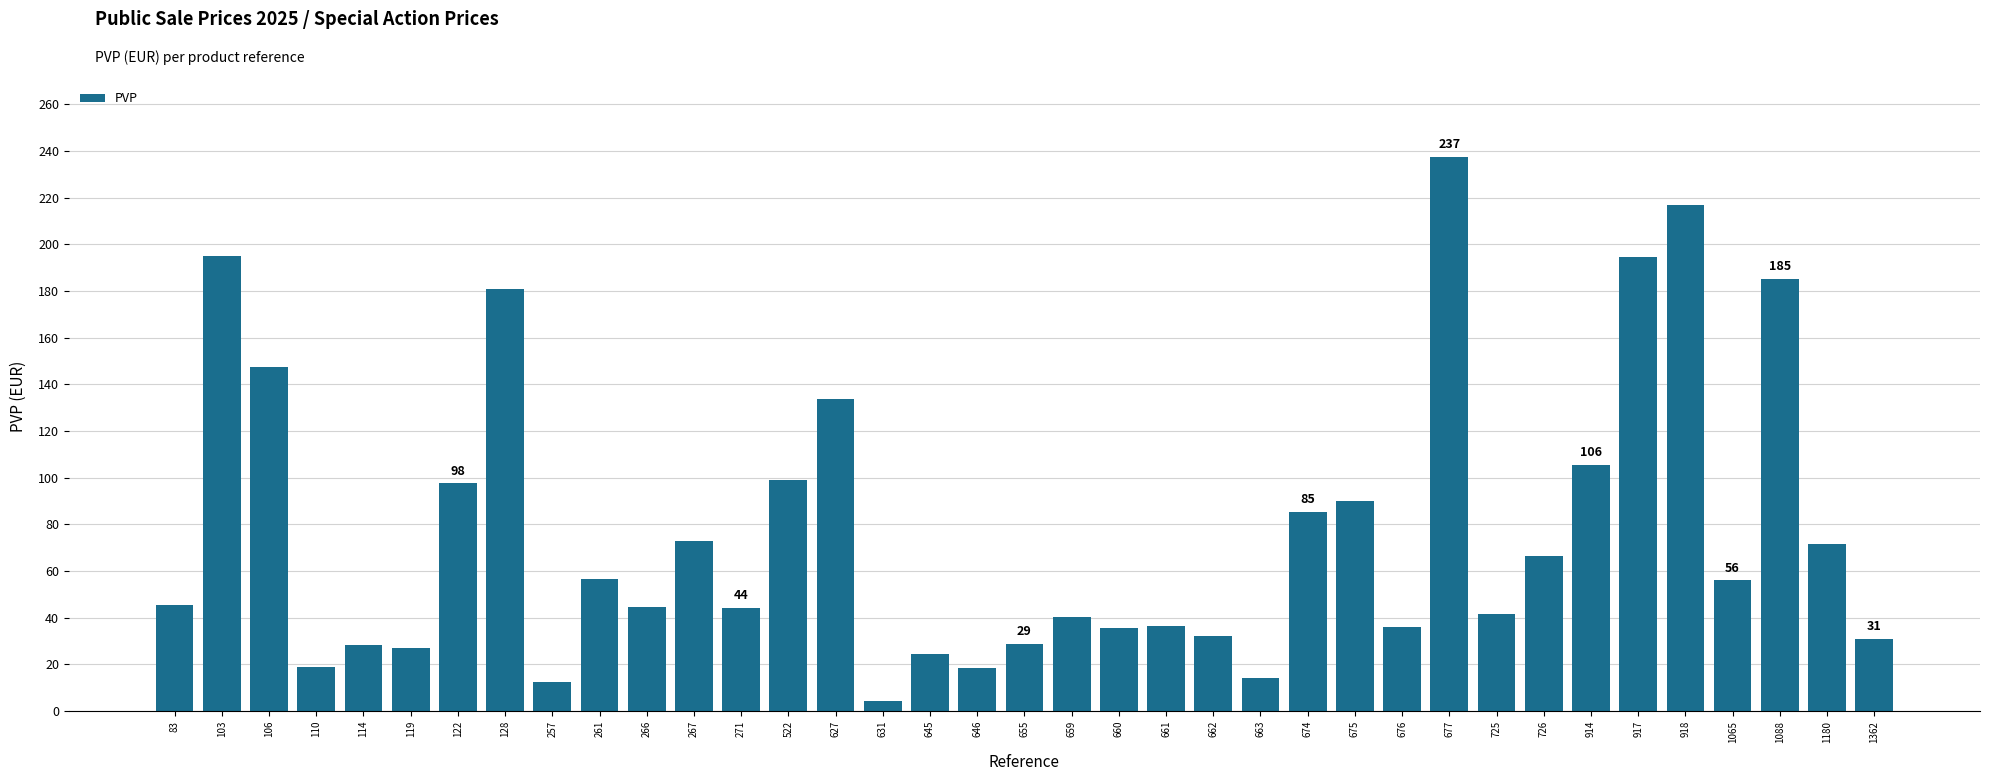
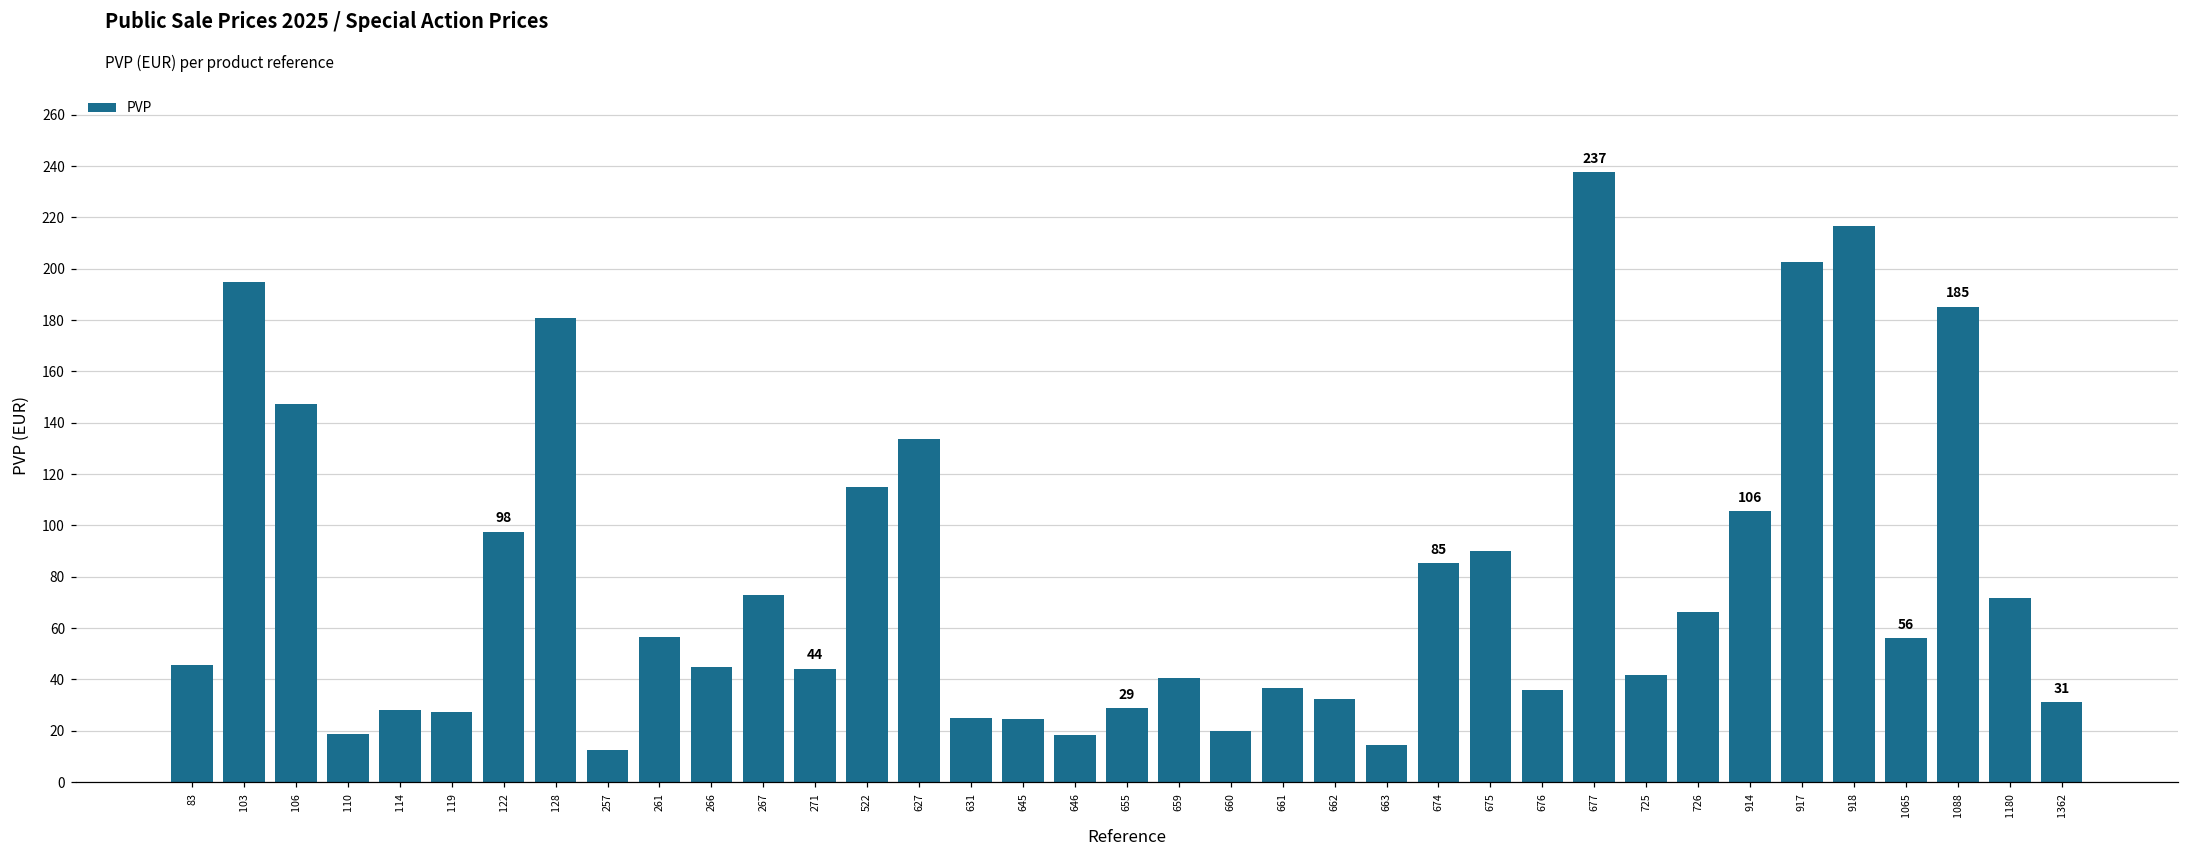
  {
    "83": 46,
    "103": 195,
    "106": 147,
    "110": 19,
    "114": 28,
    "119": 27,
    "128": 181,
    "257": 12,
    "261": 57,
    "266": 45,
    "267": 73,
-   "522": 99,
+   "522": 115,
    "627": 134,
-   "631": 4,
+   "631": 25,
    "645": 25,
    "646": 18,
    "659": 40,
-   "660": 35,
+   "660": 20,
    "661": 37,
    "662": 32,
    "663": 14,
    "675": 90,
    "676": 36,
    "725": 42,
    "726": 66,
-   "917": 195,
+   "917": 203,
    "918": 217,
    "1180": 72
  }
